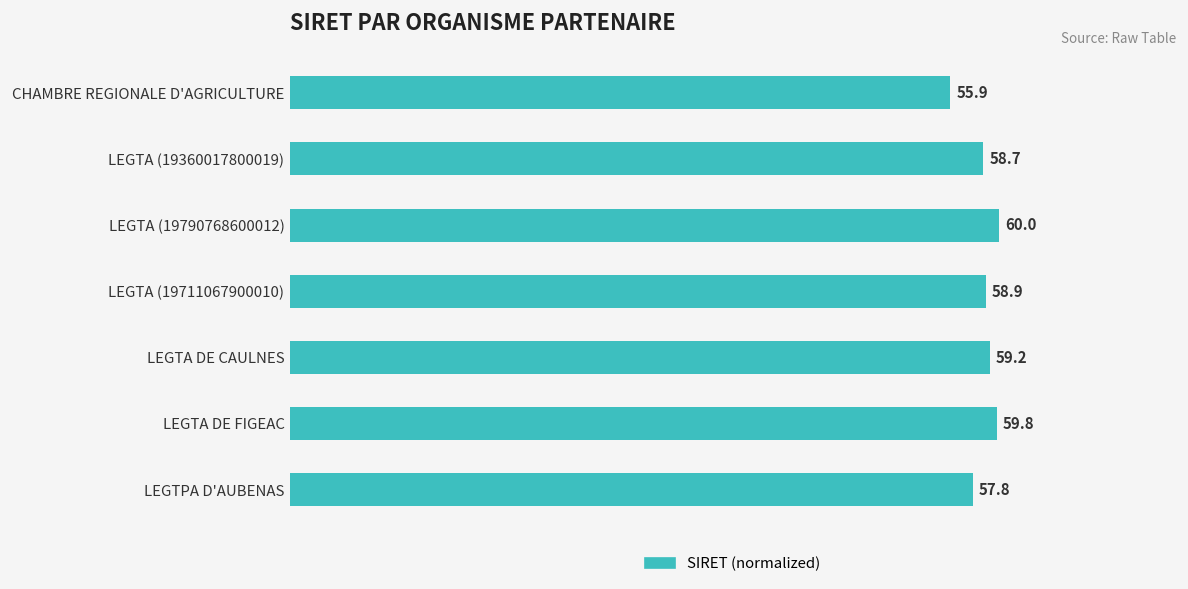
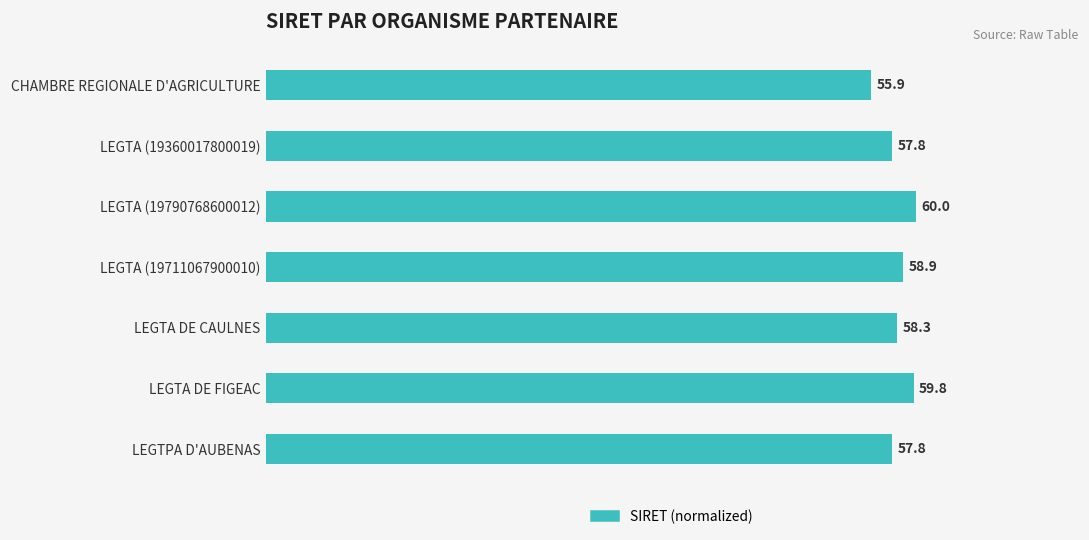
  {
    "CHAMBRE REGIONALE D'AGRICULTURE": 55.9,
-   "LEGTA (19360017800019)": 58.7,
+   "LEGTA (19360017800019)": 57.8,
    "LEGTA (19790768600012)": 60.0,
    "LEGTA (19711067900010)": 58.9,
-   "LEGTA DE CAULNES": 59.2,
+   "LEGTA DE CAULNES": 58.3,
    "LEGTA DE FIGEAC": 59.8,
    "LEGTPA D'AUBENAS": 57.8
  }
